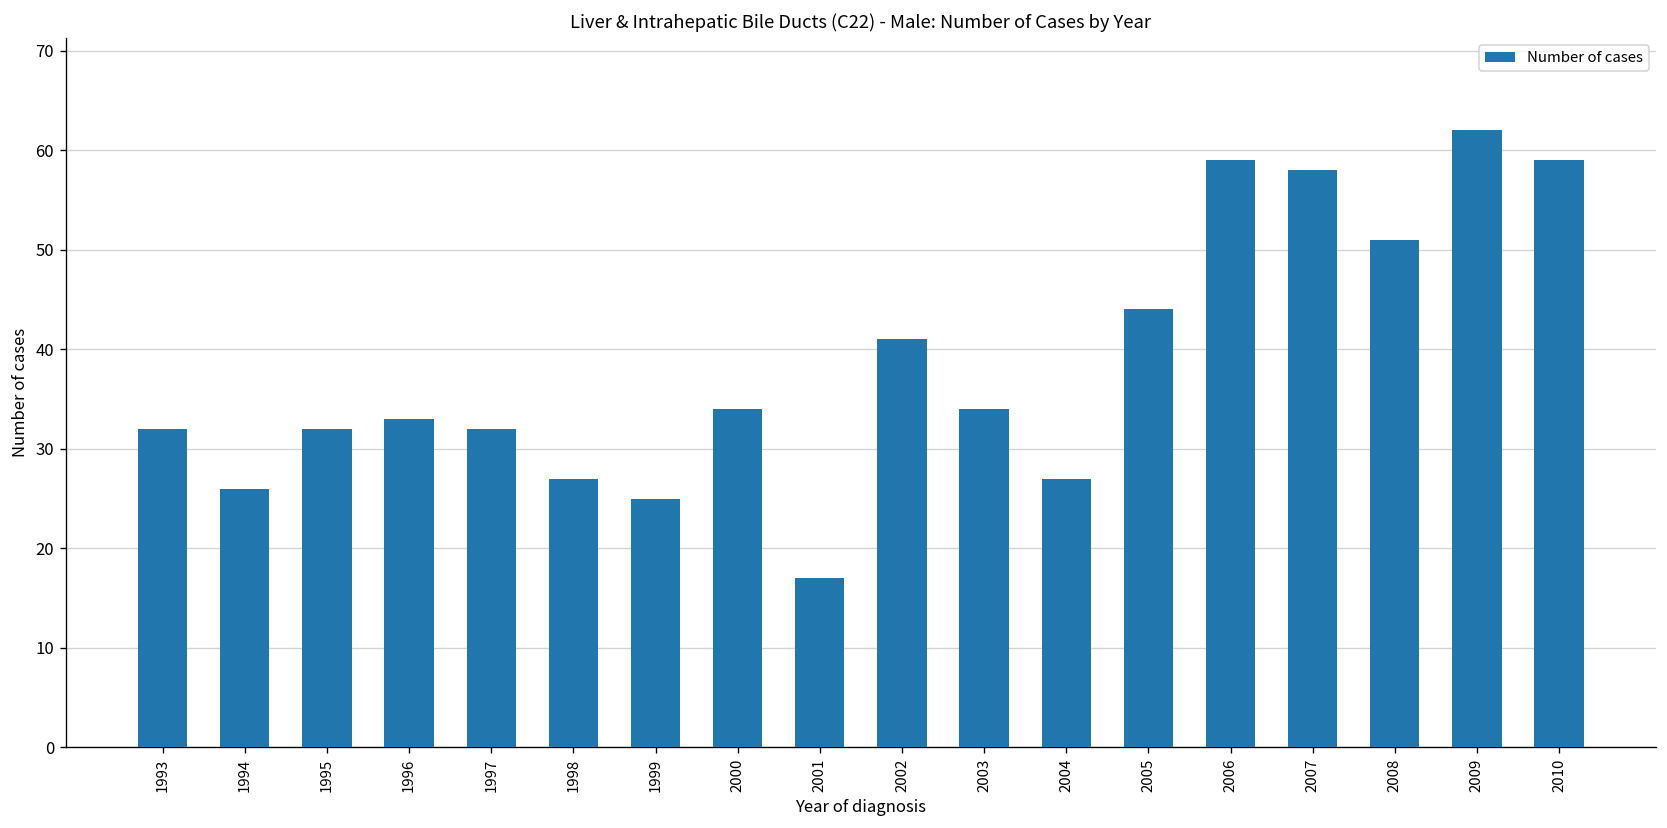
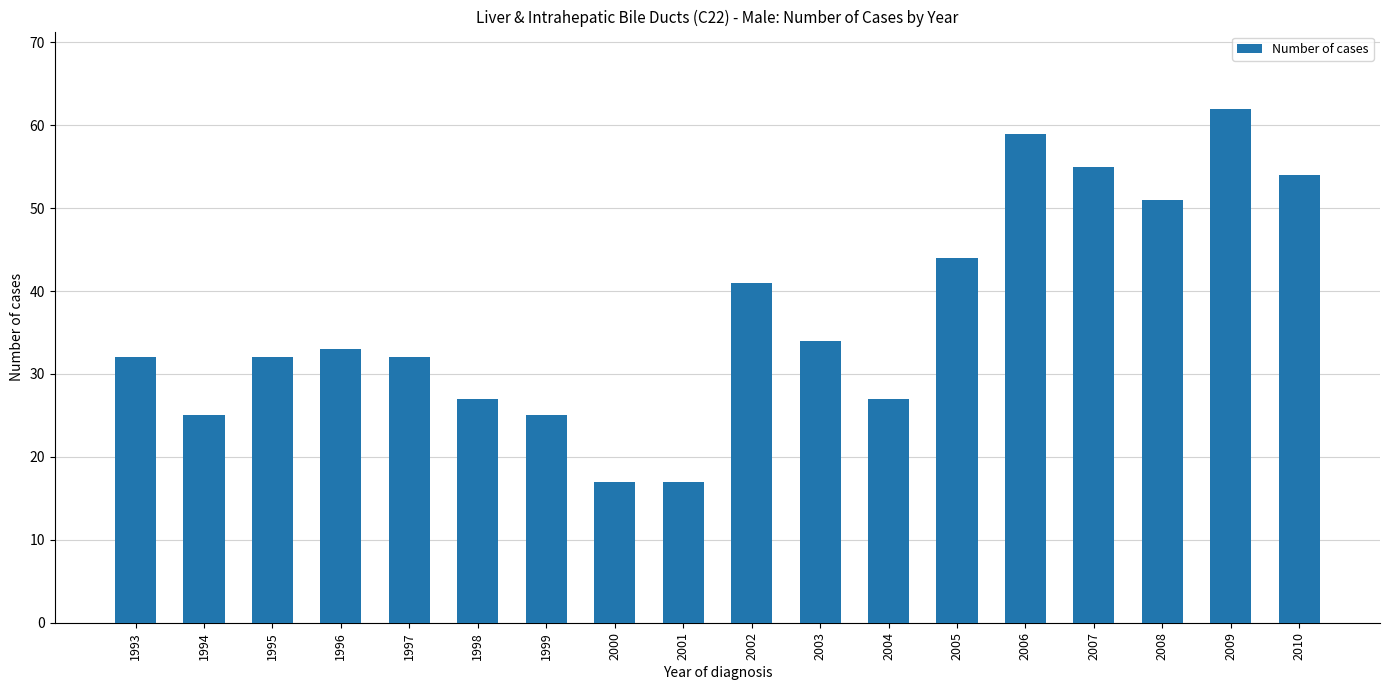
  {
    "1993": 32,
-   "1994": 26,
+   "1994": 25,
    "1995": 32,
    "1996": 33,
    "1997": 32,
    "1998": 27,
    "1999": 25,
-   "2000": 34,
+   "2000": 17,
    "2001": 17,
    "2002": 41,
    "2003": 34,
    "2004": 27,
    "2005": 44,
    "2006": 59,
-   "2007": 58,
+   "2007": 55,
    "2008": 51,
    "2009": 62,
-   "2010": 59
+   "2010": 54
  }
